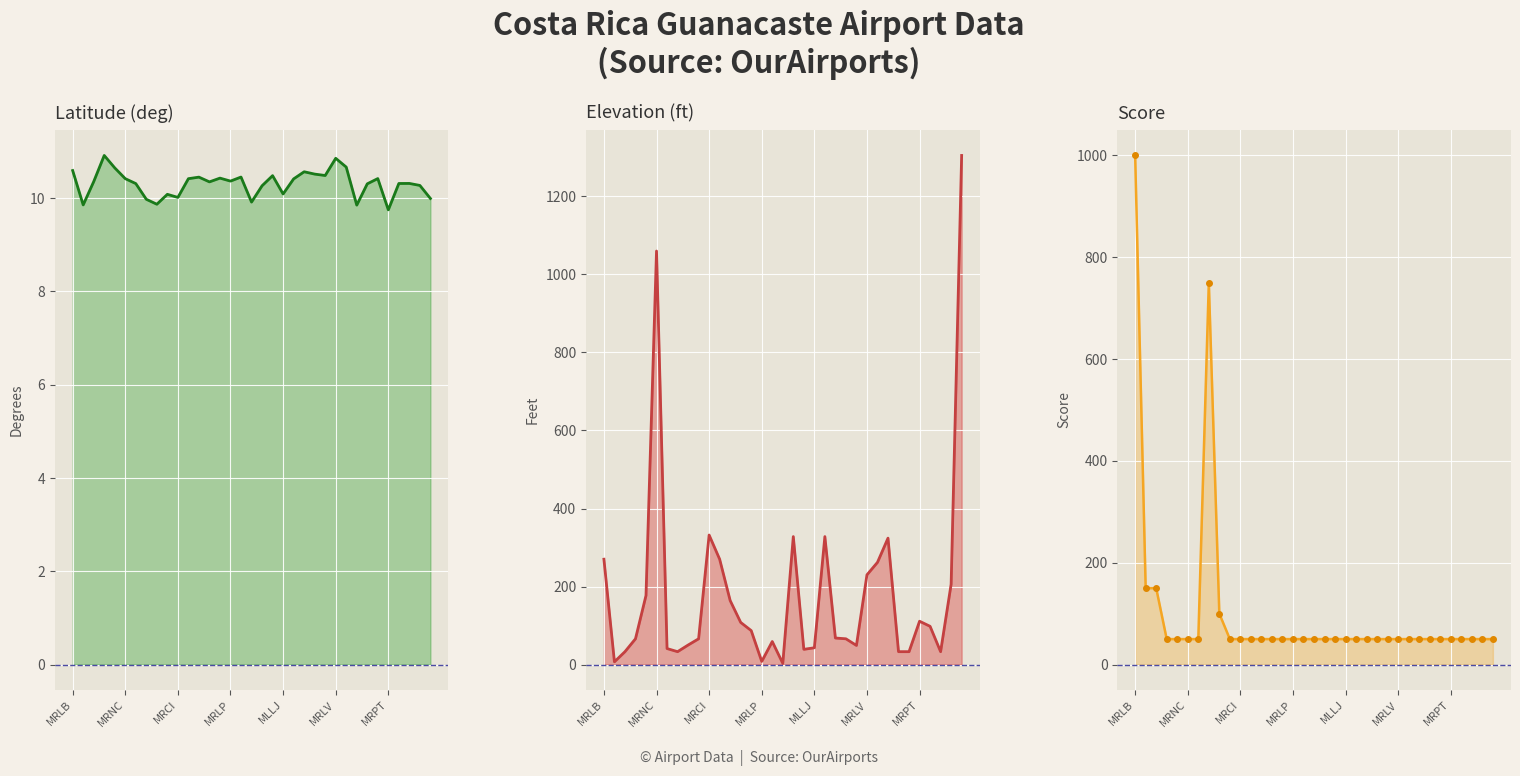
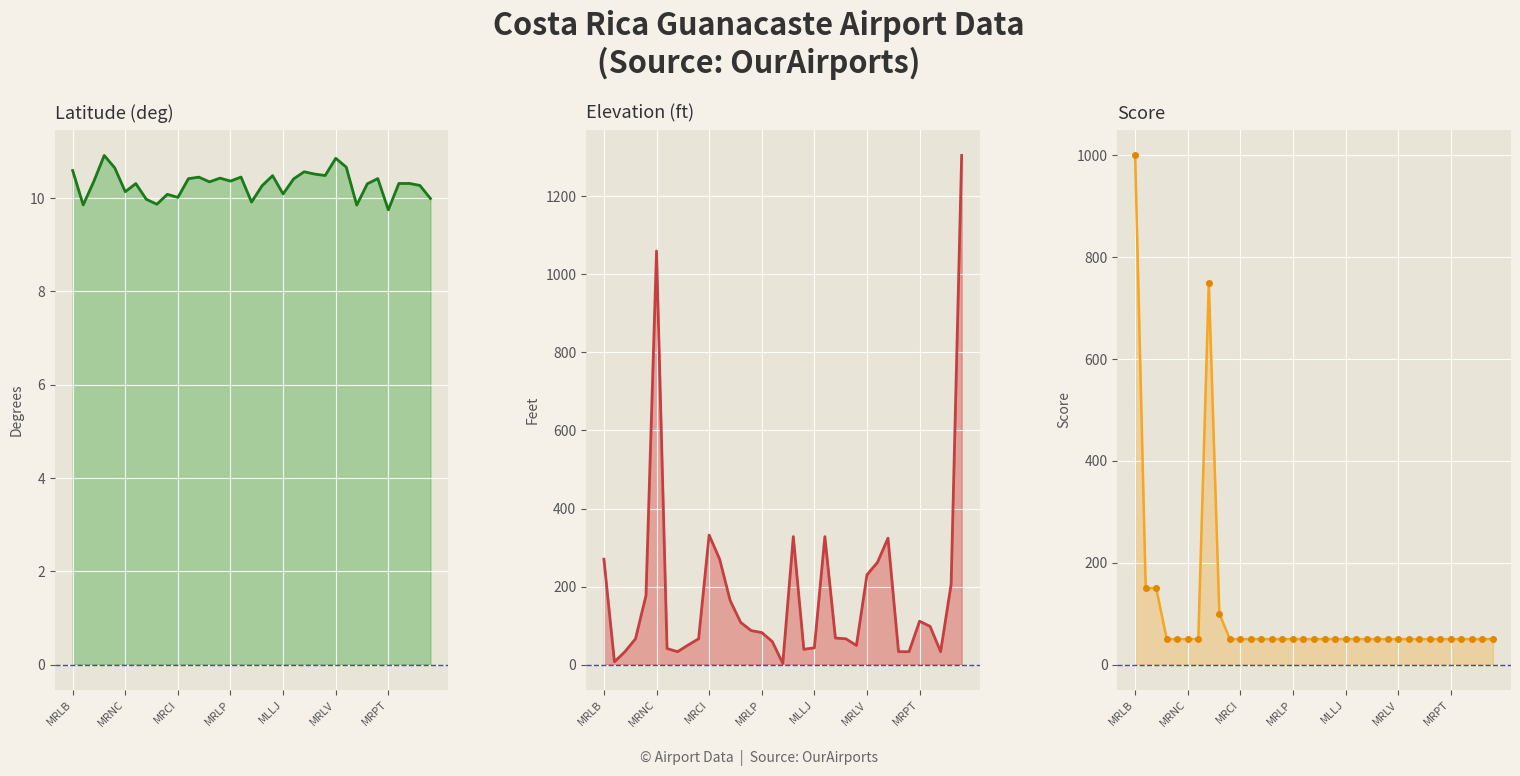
  {
    "Latitude (deg)": {
      "MRLB": 10.6,
-     "MRNC": 10.4,
+     "MRNC": 10.1,
      "MRCI": 10.0,
      "MRLP": 10.4,
      "MLLJ": 10.1,
      "MRLV": 10.9,
      "MRPT": 9.8
    },
    "Elevation (ft)": {
      "MRLB": 270,
      "MRNC": 1060,
      "MRCI": 330,
-     "MRLP": 10,
+     "MRLP": 80,
      "MLLJ": 40,
      "MRLV": 230,
      "MRPT": 110
    },
    "Score": {
      "MRLB": 1000,
      "MRNC": 50,
      "MRCI": 50,
      "MRLP": 50,
      "MLLJ": 50,
      "MRLV": 50,
      "MRPT": 50
    }
  }
